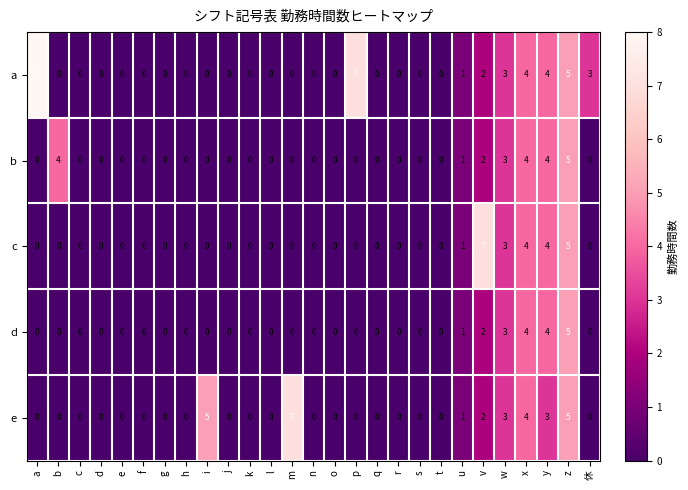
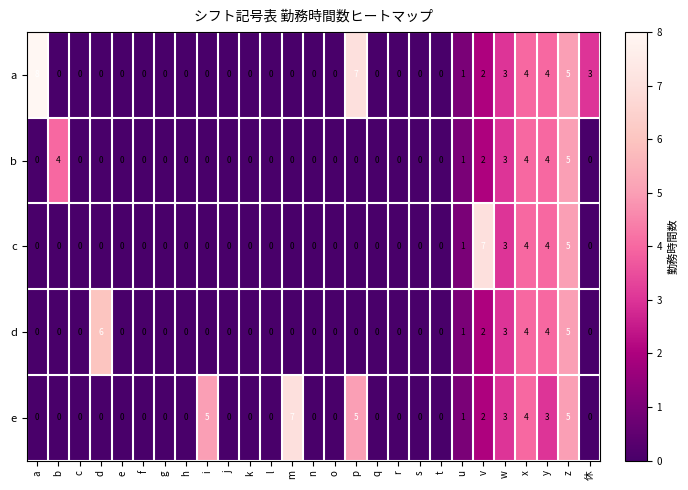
  {
    "a": {
      "b": 0,
      "c": 0,
      "d": 0,
      "e": 0,
      "f": 0,
      "g": 0,
      "h": 0,
      "i": 0,
      "j": 0,
      "k": 0,
      "l": 0,
      "m": 0,
      "n": 0,
      "o": 0,
      "q": 0,
      "r": 0,
      "s": 0,
      "t": 0,
      "u": 1,
      "v": 2,
      "w": 3,
      "x": 4,
      "y": 4,
      "z": 5,
      "休": 3
    },
    "b": {
      "a": 0,
      "b": 4,
      "c": 0,
      "d": 0,
      "e": 0,
      "f": 0,
      "g": 0,
      "h": 0,
      "i": 0,
      "j": 0,
      "k": 0,
      "l": 0,
      "m": 0,
      "n": 0,
      "o": 0,
      "p": 0,
      "q": 0,
      "r": 0,
      "s": 0,
      "t": 0,
      "u": 1,
      "v": 2,
      "w": 3,
      "x": 4,
      "y": 4,
      "z": 5,
      "休": 0
    },
    "c": {
      "a": 0,
      "b": 0,
      "c": 0,
      "d": 0,
      "e": 0,
      "f": 0,
      "g": 0,
      "h": 0,
      "i": 0,
      "j": 0,
      "k": 0,
      "l": 0,
      "m": 0,
      "n": 0,
      "o": 0,
      "p": 0,
      "q": 0,
      "r": 0,
      "s": 0,
      "t": 0,
      "u": 1,
      "w": 3,
      "x": 4,
      "y": 4,
      "z": 5,
      "休": 0
    },
    "d": {
      "a": 0,
      "b": 0,
      "c": 0,
-     "d": 0,
+     "d": 6,
      "e": 0,
      "f": 0,
      "g": 0,
      "h": 0,
      "i": 0,
      "j": 0,
      "k": 0,
      "l": 0,
      "m": 0,
      "n": 0,
      "o": 0,
      "p": 0,
      "q": 0,
      "r": 0,
      "s": 0,
      "t": 0,
      "u": 1,
      "v": 2,
      "w": 3,
      "x": 4,
      "y": 4,
      "z": 5,
      "休": 0
    },
    "e": {
      "a": 0,
      "b": 0,
      "c": 0,
      "d": 0,
      "e": 0,
      "f": 0,
      "g": 0,
      "h": 0,
      "i": 5,
      "j": 0,
      "k": 0,
      "l": 0,
      "n": 0,
      "o": 0,
-     "p": 0,
+     "p": 5,
      "q": 0,
      "r": 0,
      "s": 0,
      "t": 0,
      "u": 1,
      "v": 2,
      "w": 3,
      "x": 4,
      "y": 3,
      "z": 5,
      "休": 0
    }
  }
